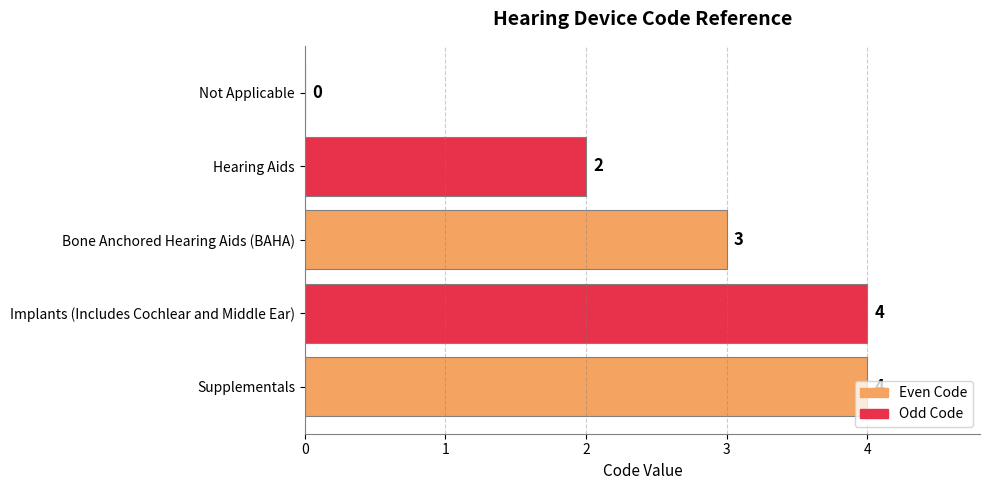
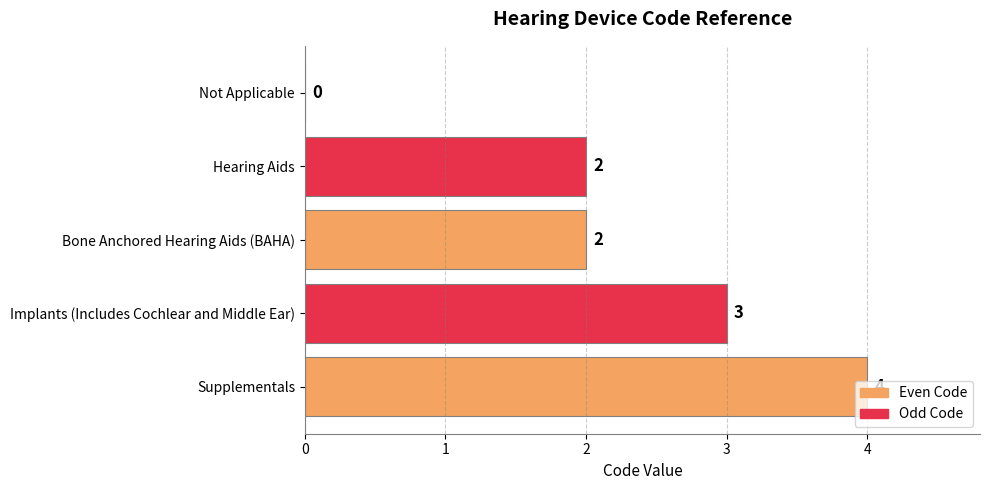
  {
    "Not Applicable": 0,
    "Hearing Aids": 2,
-   "Bone Anchored Hearing Aids (BAHA)": 3,
-   "Implants (Includes Cochlear and Middle Ear)": 4
+   "Bone Anchored Hearing Aids (BAHA)": 2,
+   "Implants (Includes Cochlear and Middle Ear)": 3
  }
